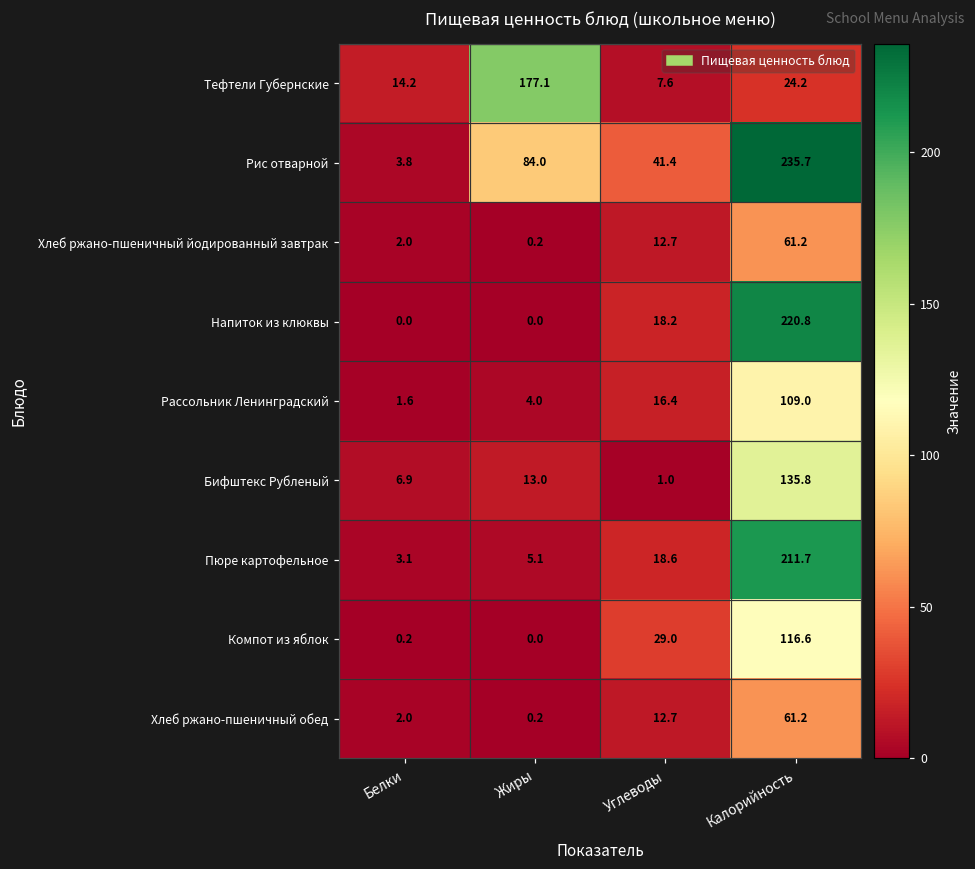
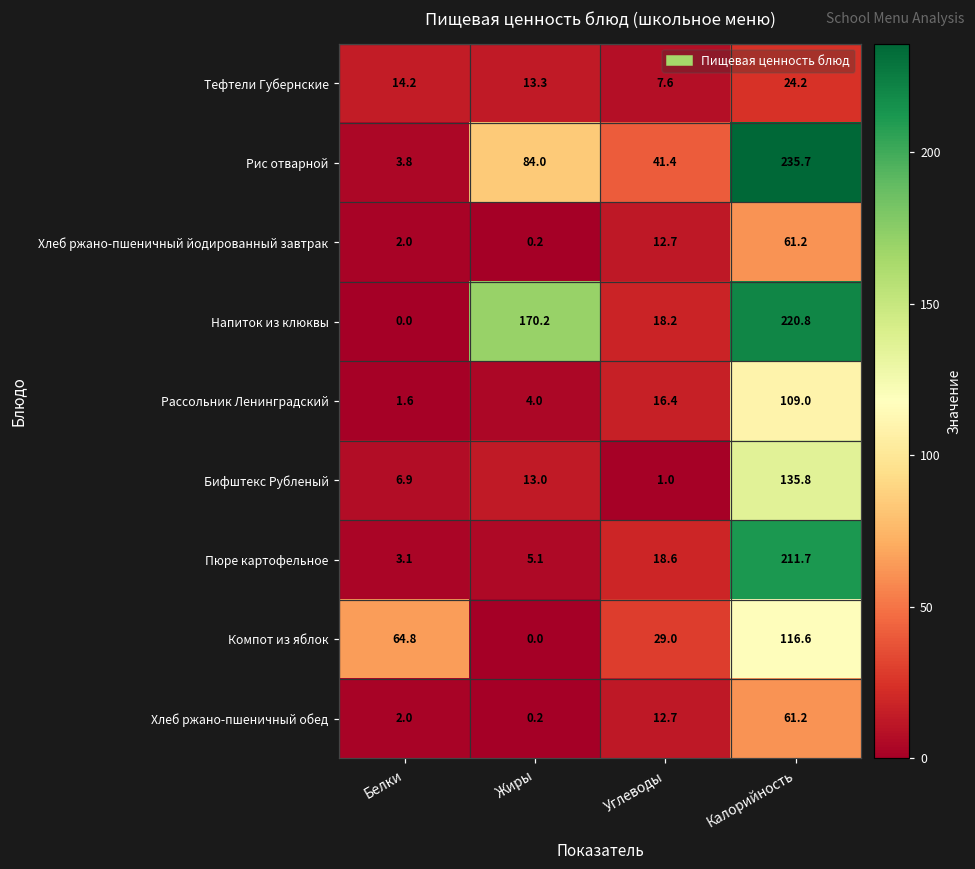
  {
    "Тефтели Губернские": {
      "Белки": 14.2,
-     "Жиры": 177.1,
+     "Жиры": 13.3,
      "Углеводы": 7.6,
      "Калорийность": 24.2
    },
    "Рис отварной": {
      "Белки": 3.8,
      "Жиры": 84.0,
      "Углеводы": 41.4,
      "Калорийность": 235.7
    },
    "Хлеб ржано-пшеничный йодированный завтрак": {
      "Белки": 2.0,
      "Жиры": 0.2,
      "Углеводы": 12.7,
      "Калорийность": 61.2
    },
    "Напиток из клюквы": {
      "Белки": 0.0,
-     "Жиры": 0.0,
+     "Жиры": 170.2,
      "Углеводы": 18.2,
      "Калорийность": 220.8
    },
    "Рассольник Ленинградский": {
      "Белки": 1.6,
      "Жиры": 4.0,
      "Углеводы": 16.4,
      "Калорийность": 109.0
    },
    "Бифштекс Рубленый": {
      "Белки": 6.9,
      "Жиры": 13.0,
      "Углеводы": 1.0,
      "Калорийность": 135.8
    },
    "Пюре картофельное": {
      "Белки": 3.1,
      "Жиры": 5.1,
      "Углеводы": 18.6,
      "Калорийность": 211.7
    },
    "Компот из яблок": {
-     "Белки": 0.2,
+     "Белки": 64.8,
      "Жиры": 0.0,
      "Углеводы": 29.0,
      "Калорийность": 116.6
    },
    "Хлеб ржано-пшеничный обед": {
      "Белки": 2.0,
      "Жиры": 0.2,
      "Углеводы": 12.7,
      "Калорийность": 61.2
    }
  }
